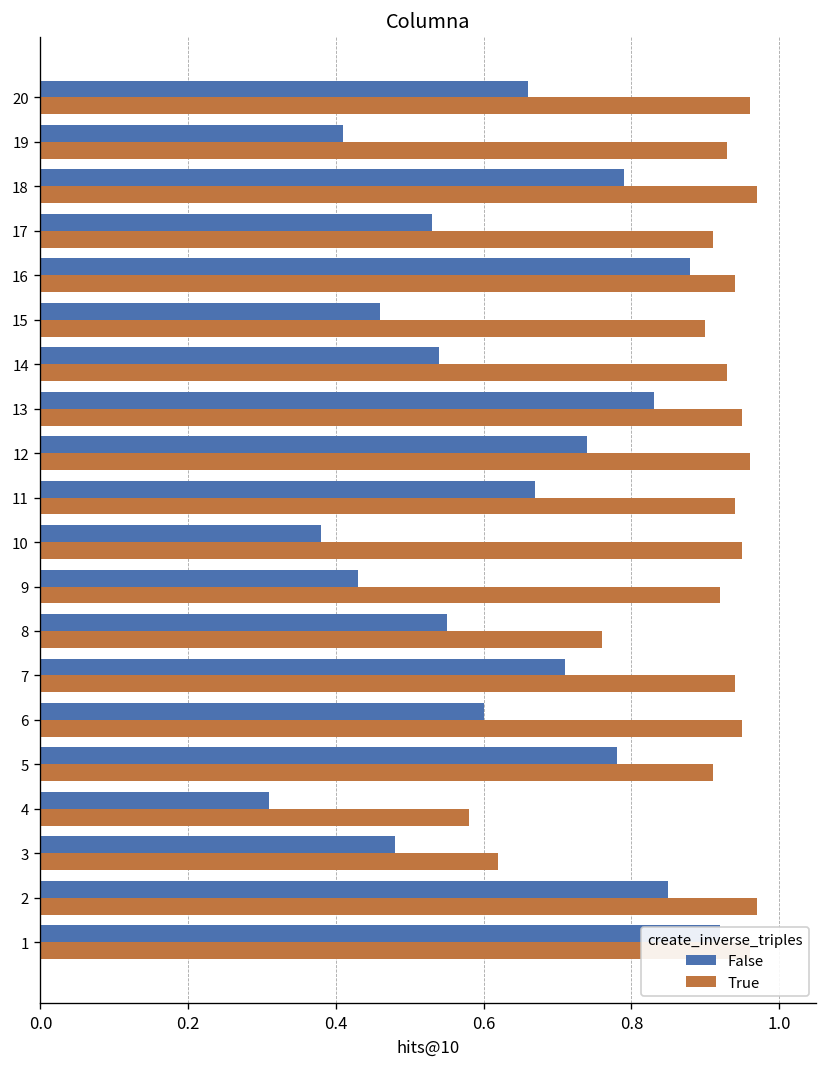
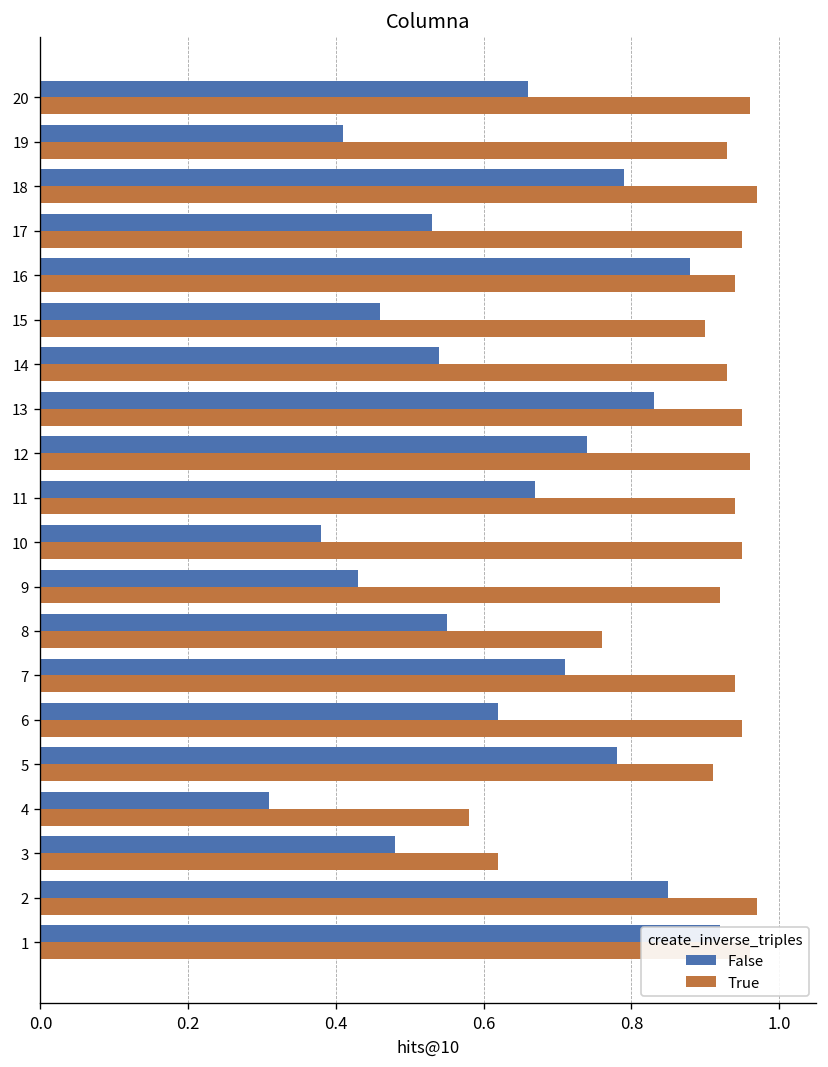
  {
    "False": {
      "20": 0.66,
      "19": 0.41,
      "18": 0.79,
      "17": 0.53,
      "16": 0.88,
      "15": 0.46,
      "14": 0.54,
      "13": 0.83,
      "12": 0.74,
      "11": 0.67,
      "10": 0.38,
      "9": 0.43,
      "8": 0.55,
      "7": 0.71,
-     "6": 0.60,
+     "6": 0.62,
      "5": 0.78,
      "4": 0.31,
      "3": 0.48,
      "2": 0.85
    },
    "True": {
      "20": 0.96,
      "19": 0.93,
      "18": 0.97,
-     "17": 0.91,
+     "17": 0.95,
      "16": 0.94,
      "15": 0.90,
      "14": 0.93,
      "13": 0.95,
      "12": 0.96,
      "11": 0.94,
      "10": 0.95,
      "9": 0.92,
      "8": 0.76,
      "7": 0.94,
      "6": 0.95,
      "5": 0.91,
      "4": 0.58,
      "3": 0.62,
      "2": 0.97
    }
  }
